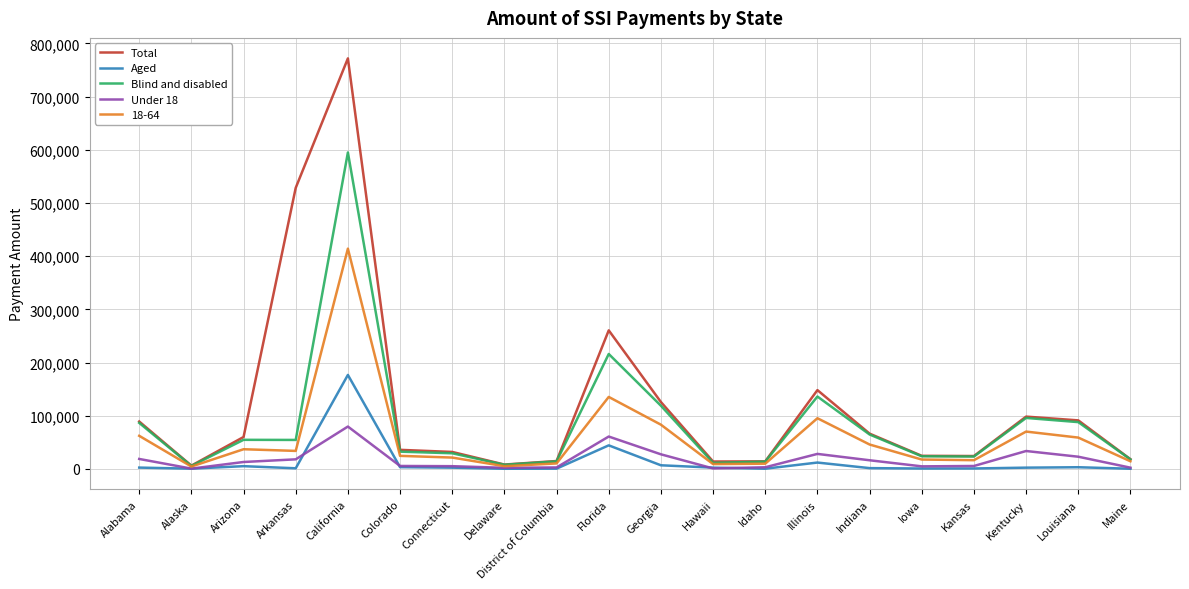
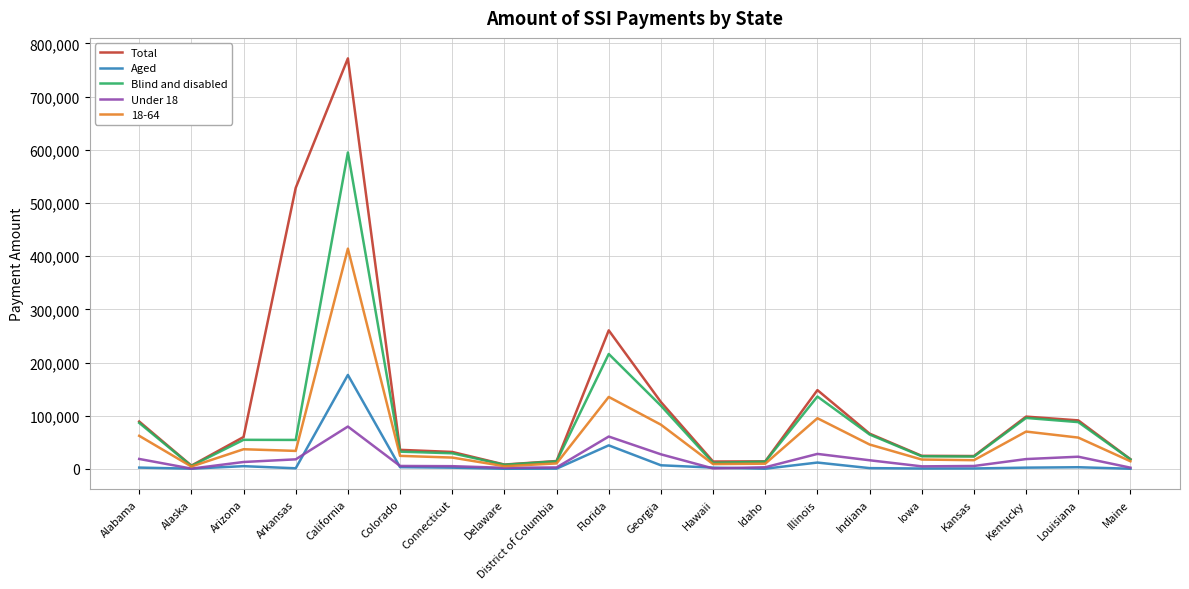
  {
    "Total": {
      "Arizona": "60,000",
      "Arkansas": "530,000",
      "California": "770,000",
      "Florida": "260,000",
      "Georgia": "130,000",
      "Illinois": "150,000"
    },
    "Aged": {
      "Alabama": "0",
      "Arizona": "10,000",
      "Arkansas": "0",
      "California": "180,000",
      "Florida": "40,000",
      "Georgia": "10,000",
      "Illinois": "10,000",
      "Indiana": "0",
      "Kentucky": "0",
      "Louisiana": "0"
    },
    "Blind and disabled": {
      "Arizona": "50,000",
      "Arkansas": "50,000",
      "California": "590,000",
      "Florida": "220,000",
      "Georgia": "120,000",
      "Illinois": "140,000"
    },
    "Under 18": {
      "Alabama": "20,000",
      "Arizona": "10,000",
      "Arkansas": "20,000",
      "California": "80,000",
      "Florida": "60,000",
      "Georgia": "30,000",
      "Illinois": "30,000",
      "Indiana": "20,000",
-     "Kentucky": "30,000",
+     "Kentucky": "20,000",
      "Louisiana": "20,000"
    },
    "18-64": {
      "Alabama": "60,000",
      "Arizona": "40,000",
      "Arkansas": "30,000",
      "California": "410,000",
      "Colorado": "20,000",
      "Connecticut": "20,000",
      "Florida": "140,000",
      "Georgia": "80,000",
      "Illinois": "100,000",
      "Indiana": "50,000",
      "Iowa": "20,000",
      "Kansas": "20,000",
      "Kentucky": "70,000",
      "Louisiana": "60,000"
    }
  }
